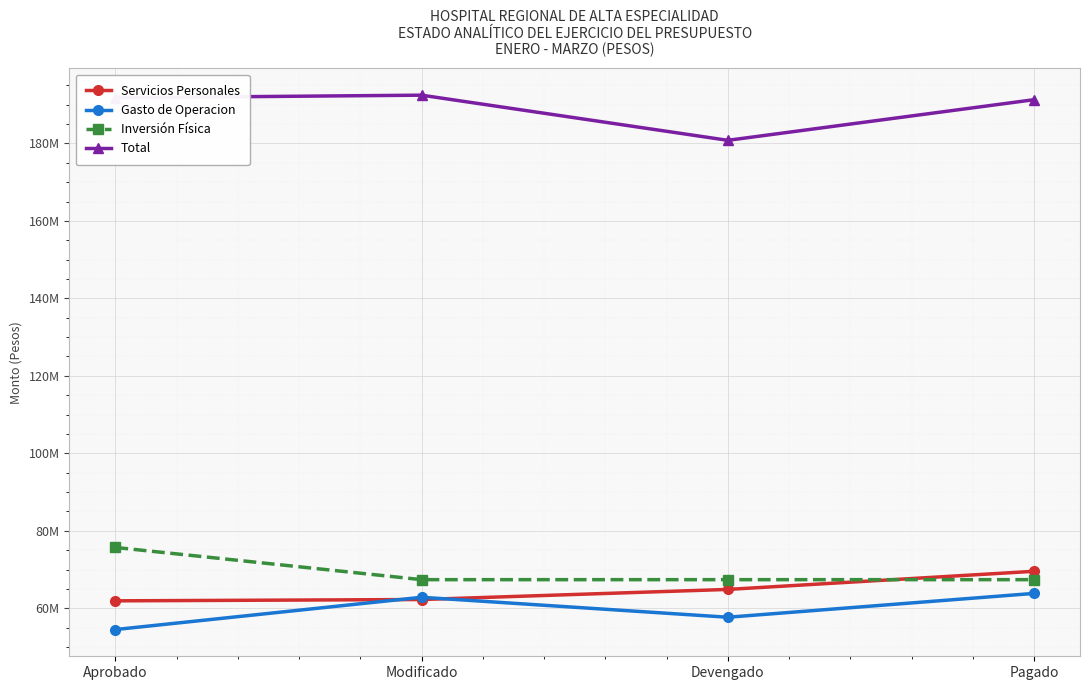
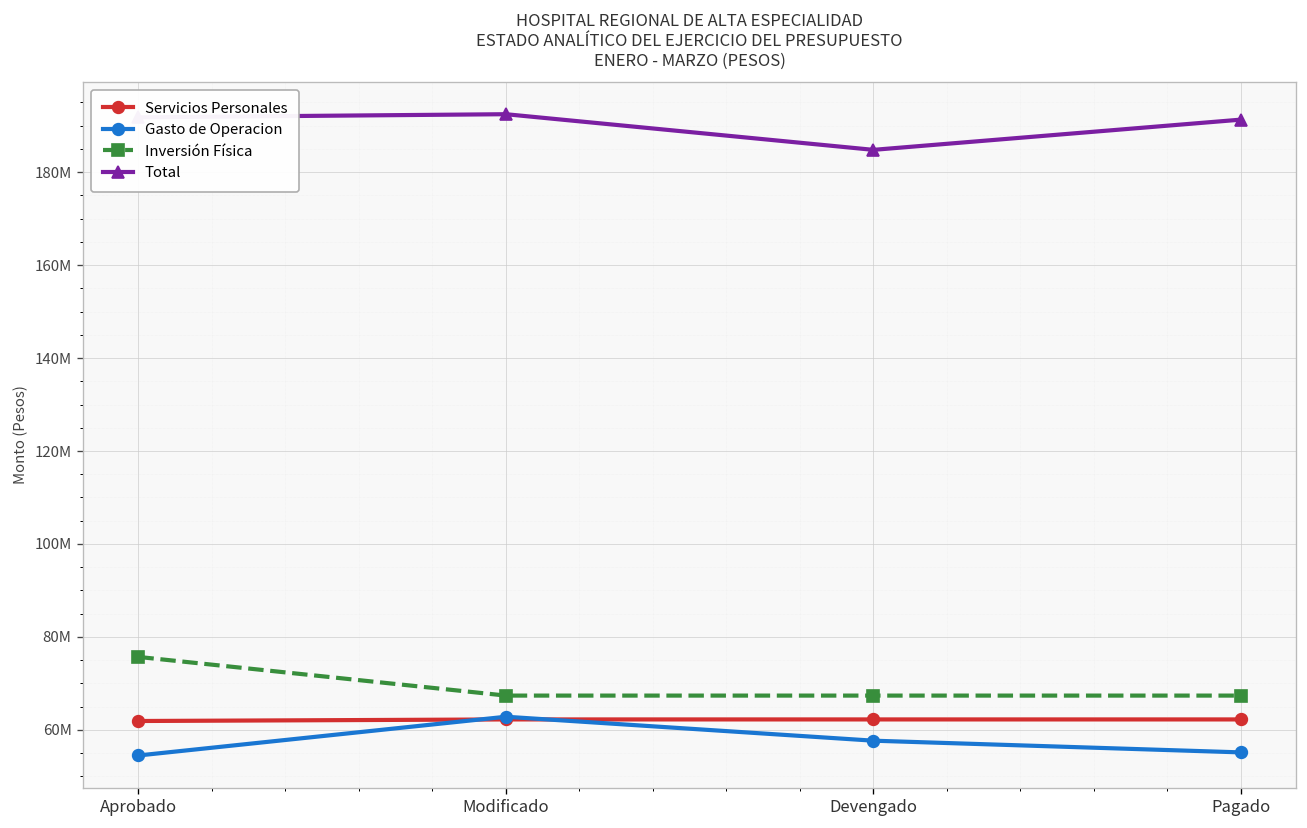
  {
    "Servicios Personales": {
      "Aprobado": 62000000,
-     "Devengado": 65000000,
-     "Pagado": 70000000
+     "Devengado": 62000000,
+     "Pagado": 62000000
    },
    "Gasto de Operacion": {
      "Aprobado": 54000000,
      "Devengado": 58000000,
-     "Pagado": 64000000
+     "Pagado": 55000000
    },
    "Inversión Física": {
      "Aprobado": 76000000,
      "Modificado": 67000000,
      "Devengado": 67000000,
      "Pagado": 67000000
    },
    "Total": {
      "Modificado": 192000000,
-     "Devengado": 181000000,
+     "Devengado": 185000000,
      "Pagado": 191000000
    }
  }
